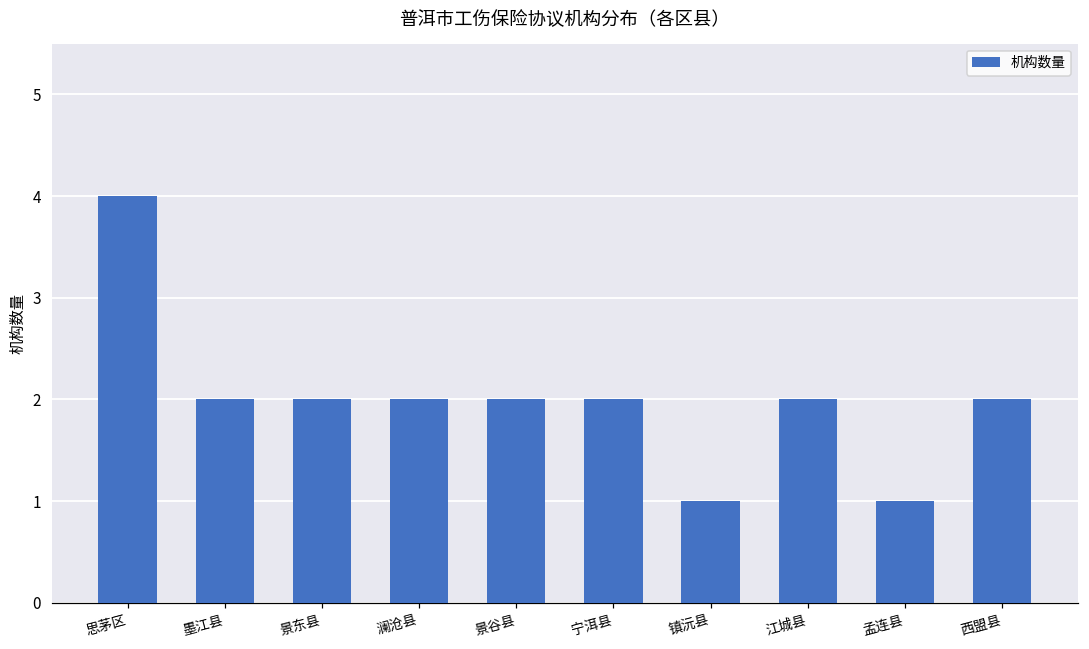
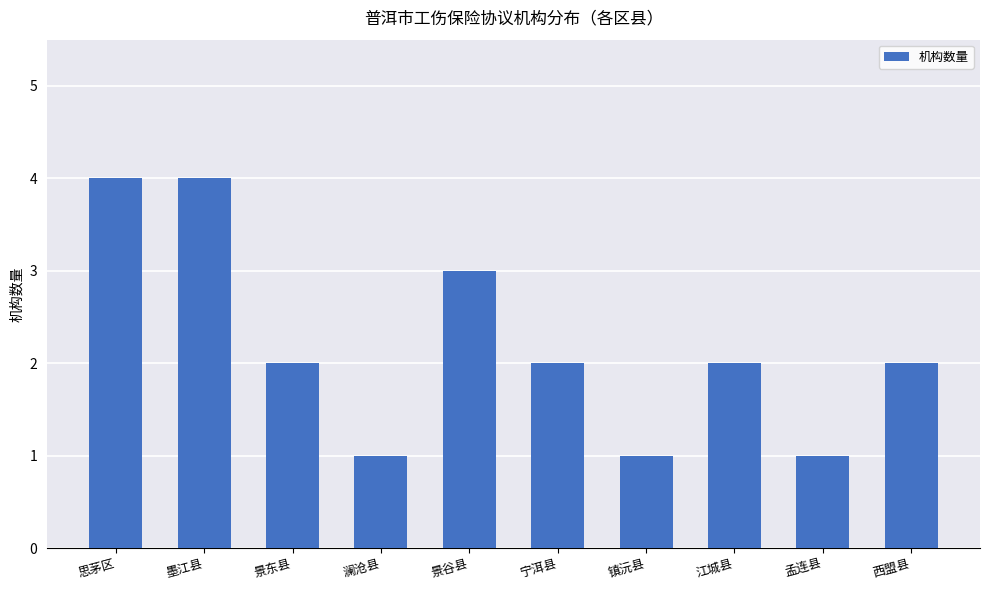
  {
    "思茅区": 4,
-   "墨江县": 2,
+   "墨江县": 4,
    "景东县": 2,
-   "澜沧县": 2,
-   "景谷县": 2,
+   "澜沧县": 1,
+   "景谷县": 3,
    "宁洱县": 2,
    "镇沅县": 1,
    "江城县": 2,
    "孟连县": 1,
    "西盟县": 2
  }
